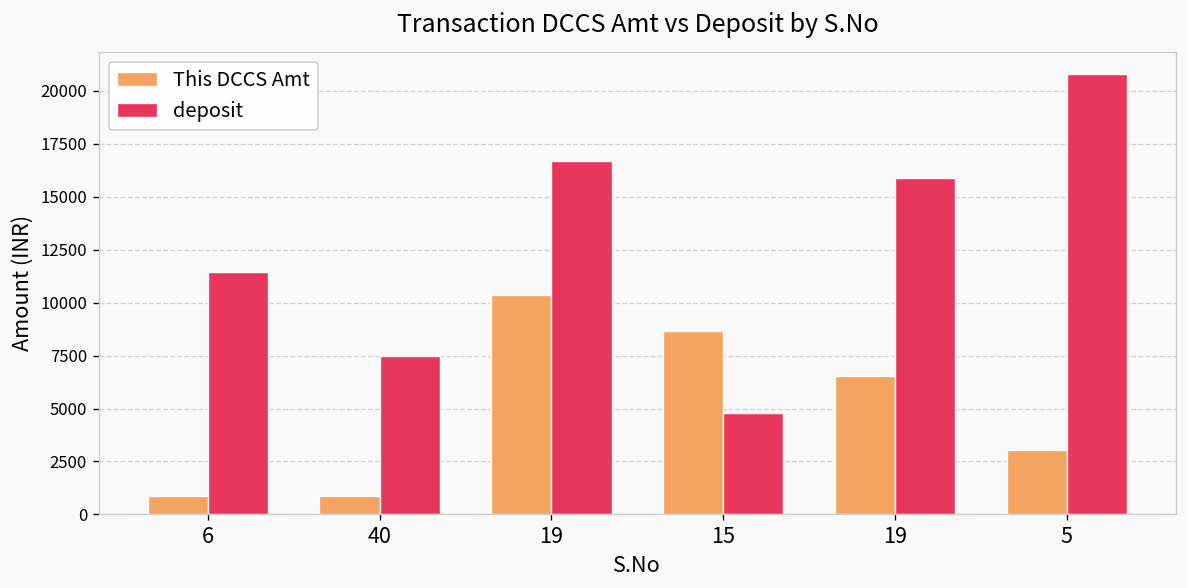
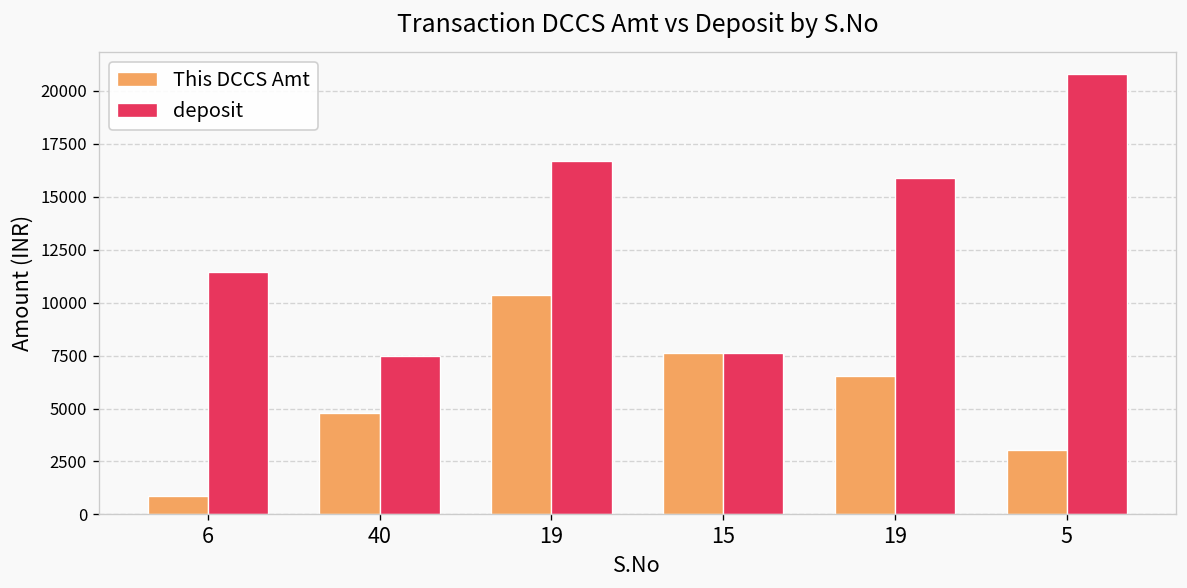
  {
    "This DCCS Amt": {
      "6": 900,
-     "40": 900,
-     "15": 8700,
+     "40": 4800,
+     "15": 7600,
      "5": 3000
    },
    "deposit": {
      "6": 11500,
      "40": 7500,
-     "15": 4800,
+     "15": 7600,
      "5": 20800
    }
  }
